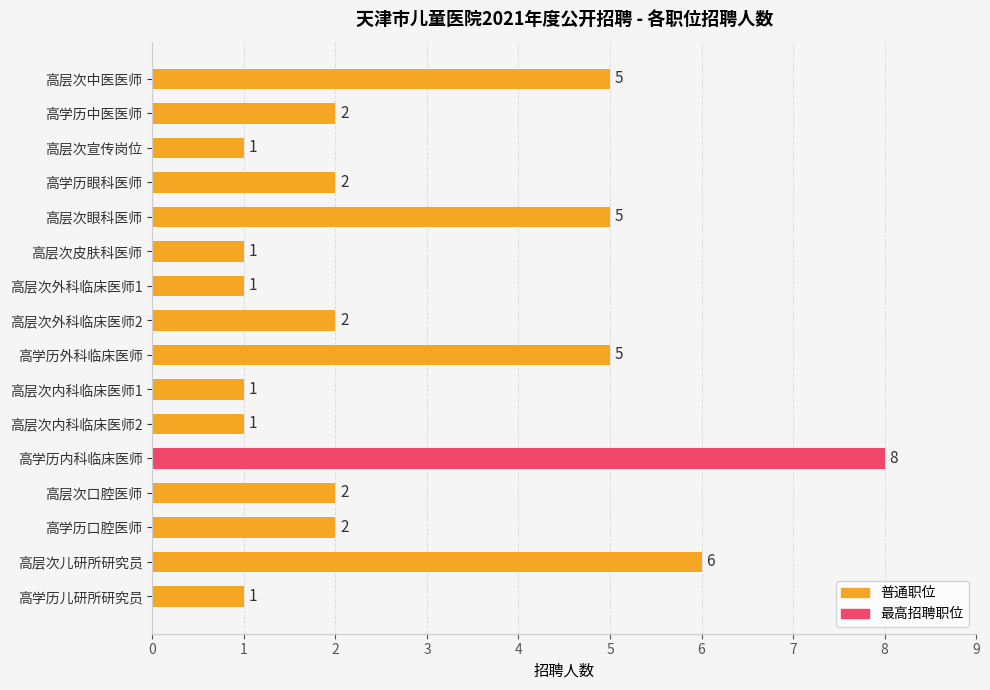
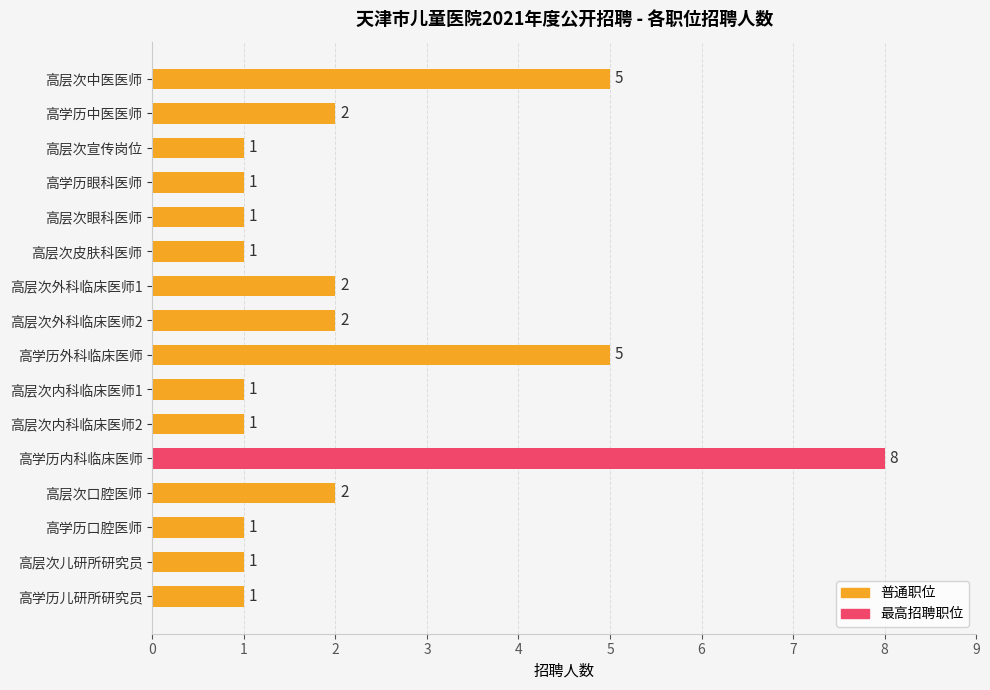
  {
    "高层次中医医师": 5,
    "高学历中医医师": 2,
    "高层次宣传岗位": 1,
-   "高学历眼科医师": 2,
-   "高层次眼科医师": 5,
+   "高学历眼科医师": 1,
+   "高层次眼科医师": 1,
    "高层次皮肤科医师": 1,
-   "高层次外科临床医师1": 1,
+   "高层次外科临床医师1": 2,
    "高层次外科临床医师2": 2,
    "高学历外科临床医师": 5,
    "高层次内科临床医师1": 1,
    "高层次内科临床医师2": 1,
    "高学历内科临床医师": 8,
    "高层次口腔医师": 2,
-   "高学历口腔医师": 2,
-   "高层次儿研所研究员": 6,
+   "高学历口腔医师": 1,
+   "高层次儿研所研究员": 1,
    "高学历儿研所研究员": 1
  }
